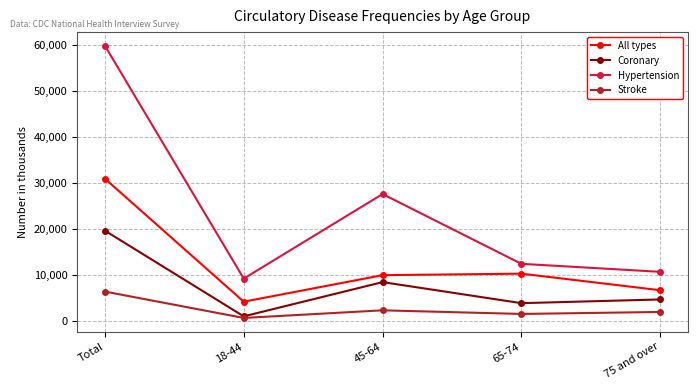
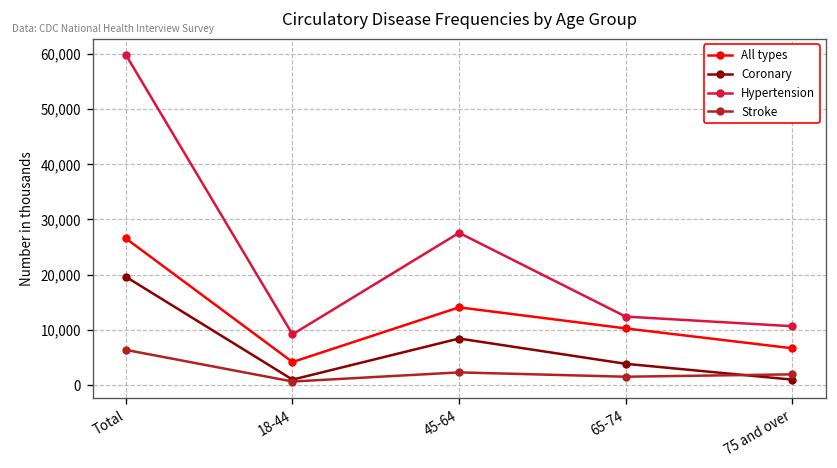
  {
    "All types": {
-     "Total": "31,000",
+     "Total": "27,000",
      "18-44": "4,000",
-     "45-64": "10,000",
+     "45-64": "14,000",
      "65-74": "10,000",
      "75 and over": "7,000"
    },
    "Coronary": {
      "Total": "20,000",
      "45-64": "8,000",
      "65-74": "4,000",
-     "75 and over": "5,000"
+     "75 and over": "1,000"
    }
  }
